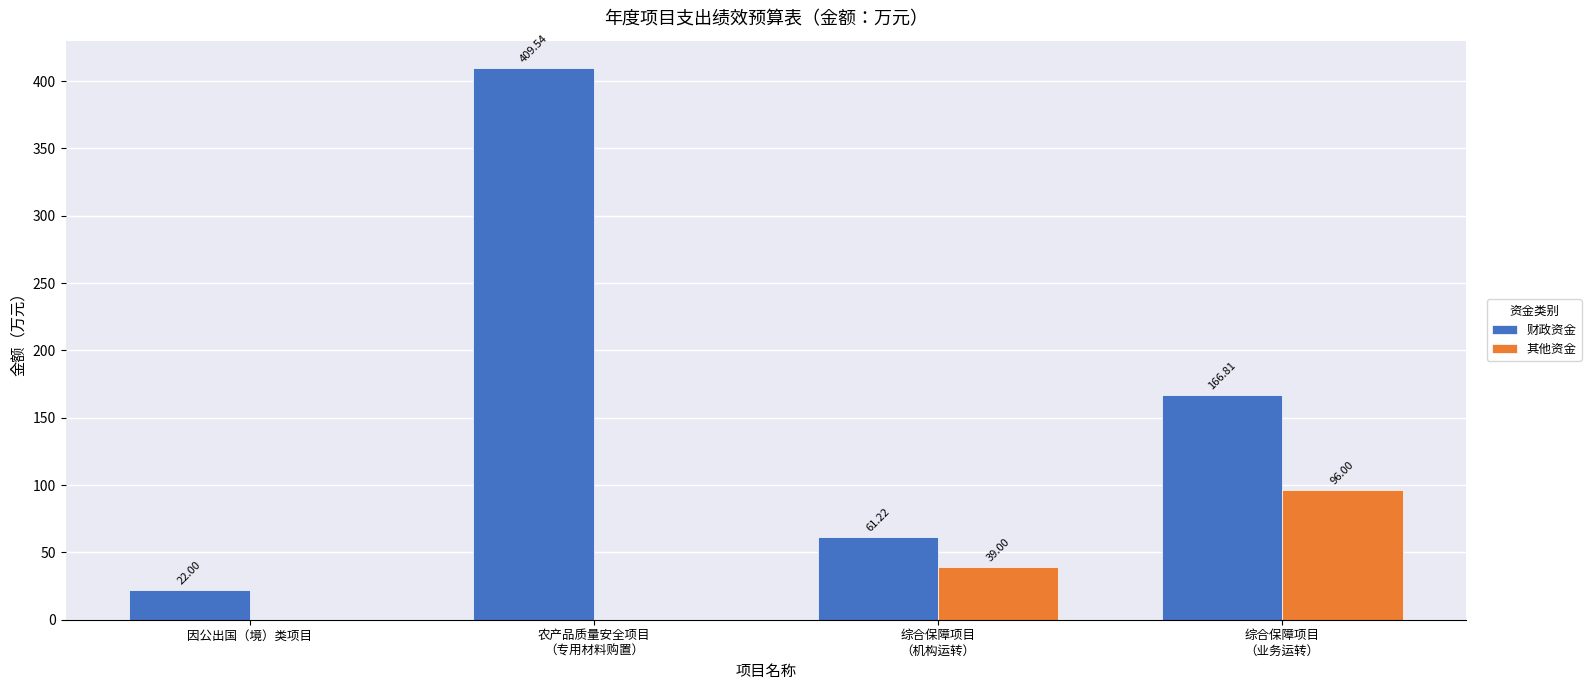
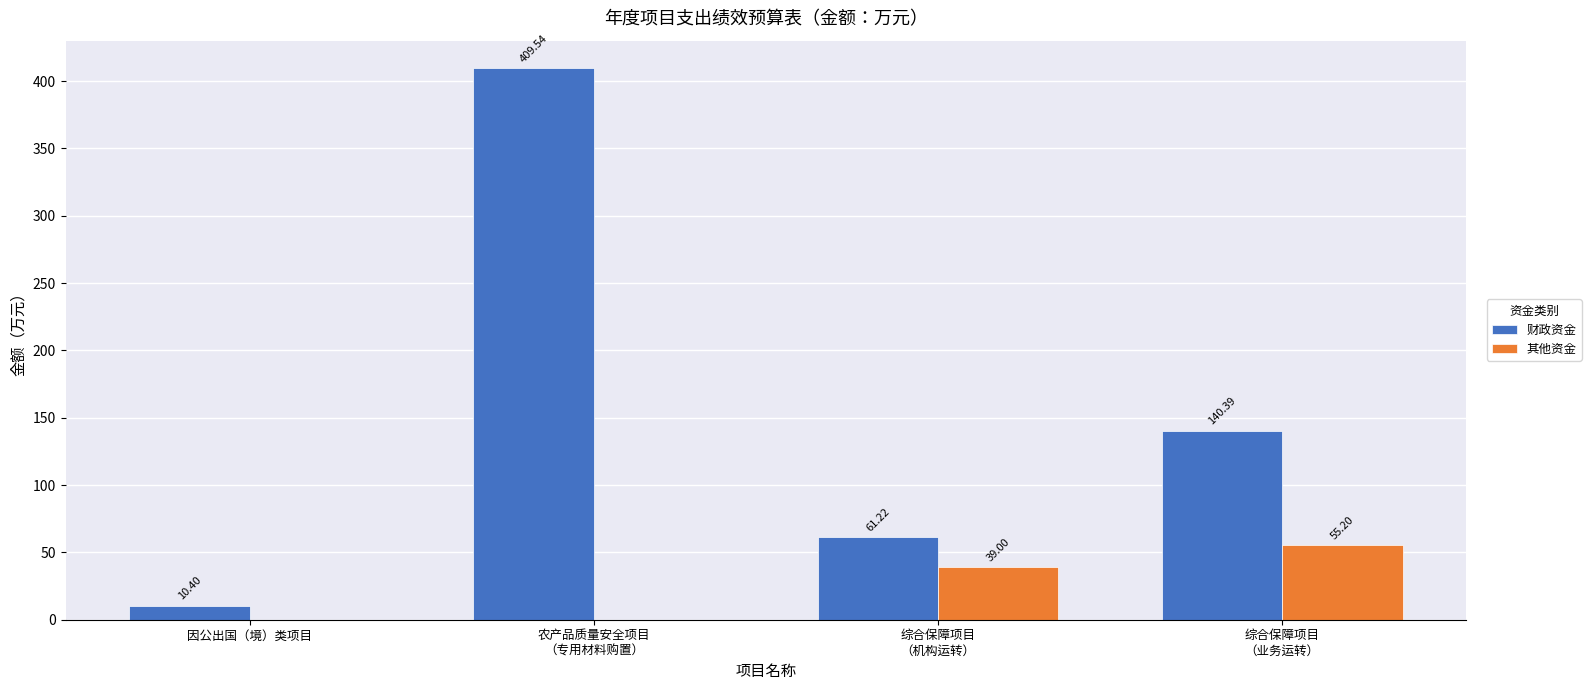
  {
    "财政资金": {
-     "因公出国（境）类项目": 22.00,
+     "因公出国（境）类项目": 10.40,
      "农产品质量安全项目 （专用材料购置）": 409.54,
      "综合保障项目 （机构运转）": 61.22,
-     "综合保障项目 （业务运转）": 166.81
+     "综合保障项目 （业务运转）": 140.39
    },
    "其他资金": {
      "综合保障项目 （机构运转）": 39.00,
-     "综合保障项目 （业务运转）": 96.00
+     "综合保障项目 （业务运转）": 55.20
    }
  }
